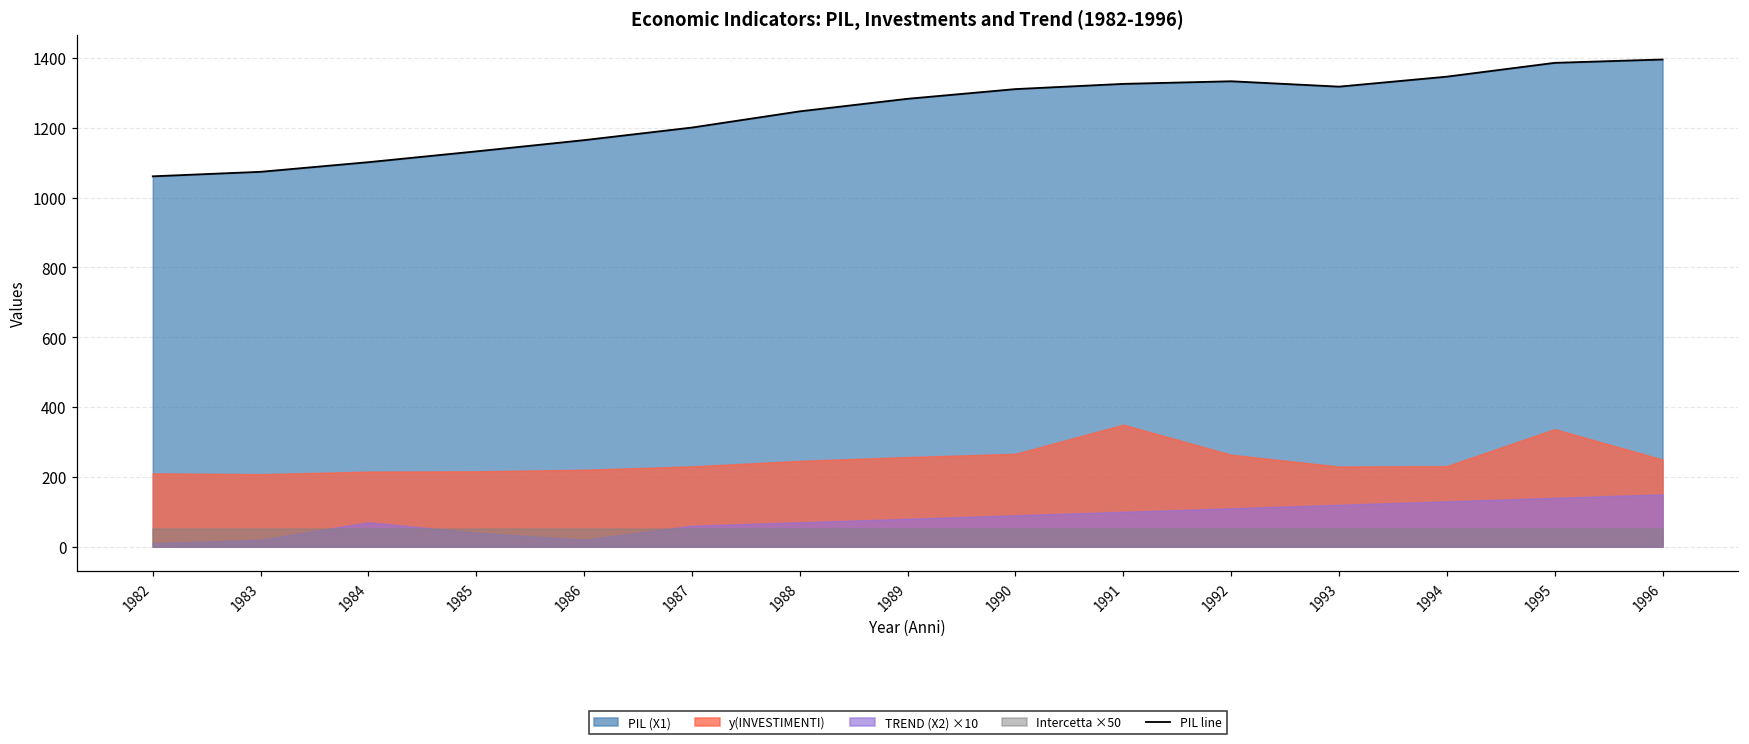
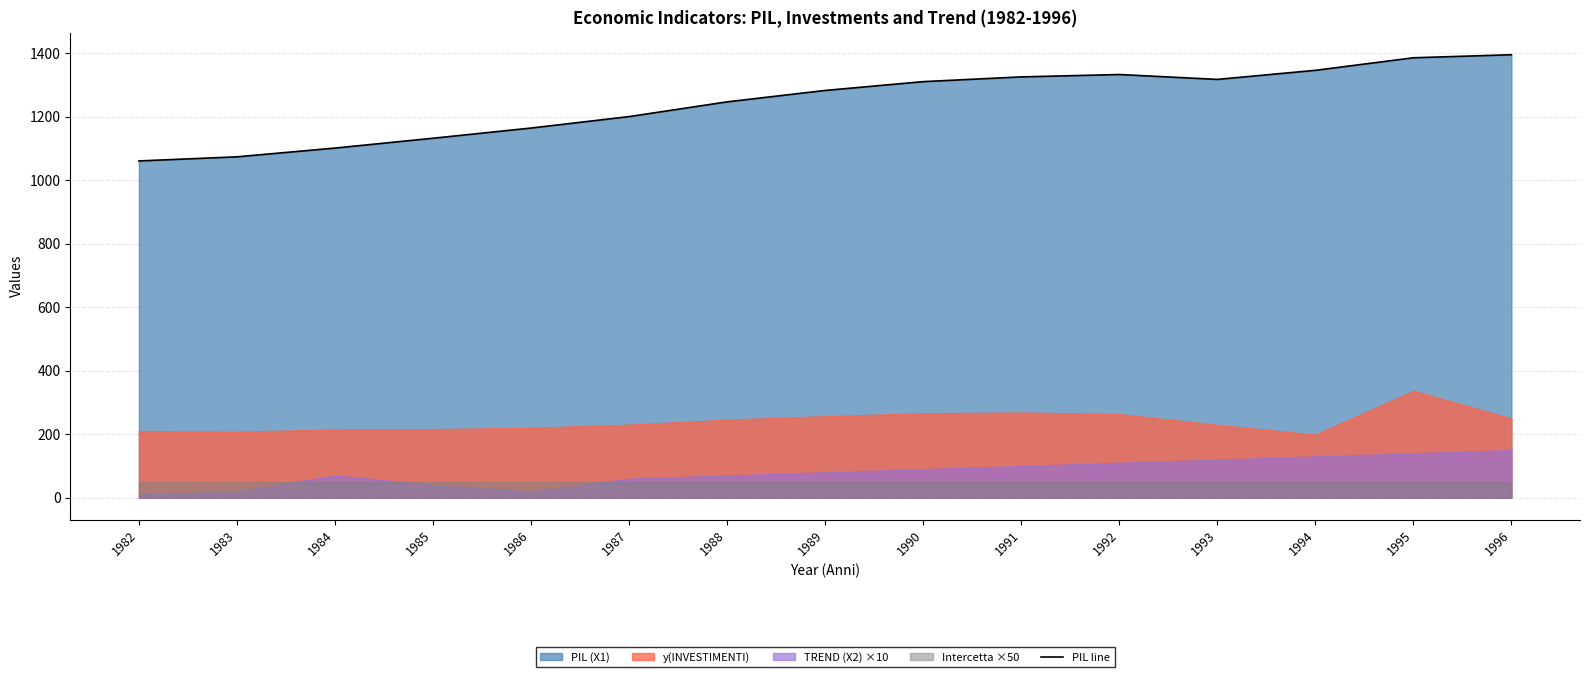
  {
    "PIL (X1)": {
      "1982": 1060,
      "1983": 1070,
      "1984": 1100,
      "1985": 1130,
      "1986": 1160,
      "1987": 1200,
      "1988": 1250,
      "1989": 1280,
      "1990": 1310,
      "1991": 1330,
      "1992": 1330,
      "1993": 1320,
      "1994": 1350,
      "1995": 1390,
      "1996": 1400
    },
    "y(INVESTIMENTI)": {
      "1982": 210,
      "1983": 210,
      "1984": 210,
      "1985": 220,
      "1986": 220,
      "1987": 230,
      "1988": 250,
      "1989": 260,
      "1990": 270,
-     "1991": 350,
+     "1991": 270,
      "1992": 260,
      "1993": 230,
-     "1994": 230,
+     "1994": 200,
      "1995": 340,
      "1996": 250
    },
    "TREND (X2) ×10": {
      "1982": 10,
      "1983": 20,
      "1984": 70,
      "1985": 40,
      "1986": 20,
      "1987": 60,
      "1988": 70,
      "1989": 80,
      "1990": 90,
      "1991": 100,
      "1992": 110,
      "1993": 120,
      "1994": 130,
      "1995": 140,
      "1996": 150
    },
    "Intercetta ×50": {
      "1982": 50,
      "1983": 50,
      "1984": 50,
      "1985": 50,
      "1986": 50,
      "1987": 50,
      "1988": 50,
      "1989": 50,
      "1990": 50,
      "1991": 50,
      "1992": 50,
      "1993": 50,
      "1994": 50,
      "1995": 50,
      "1996": 50
    }
  }
